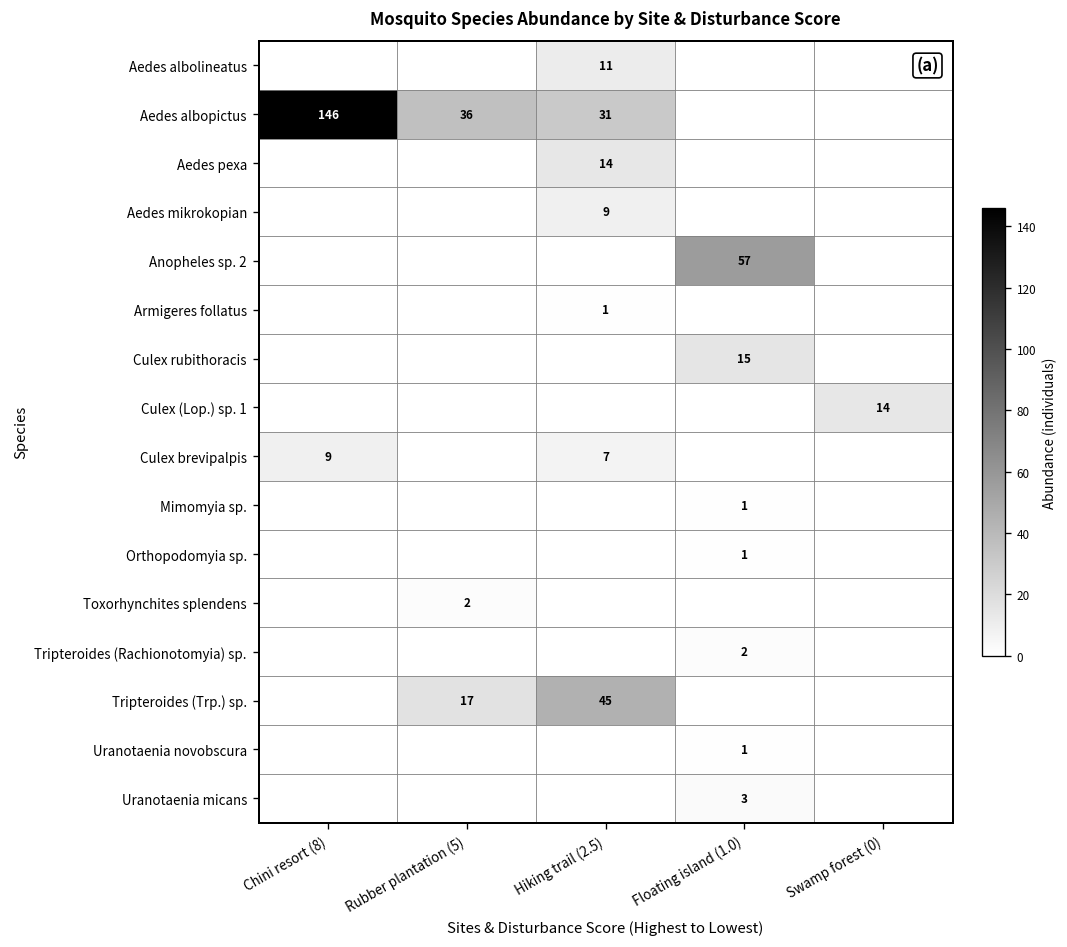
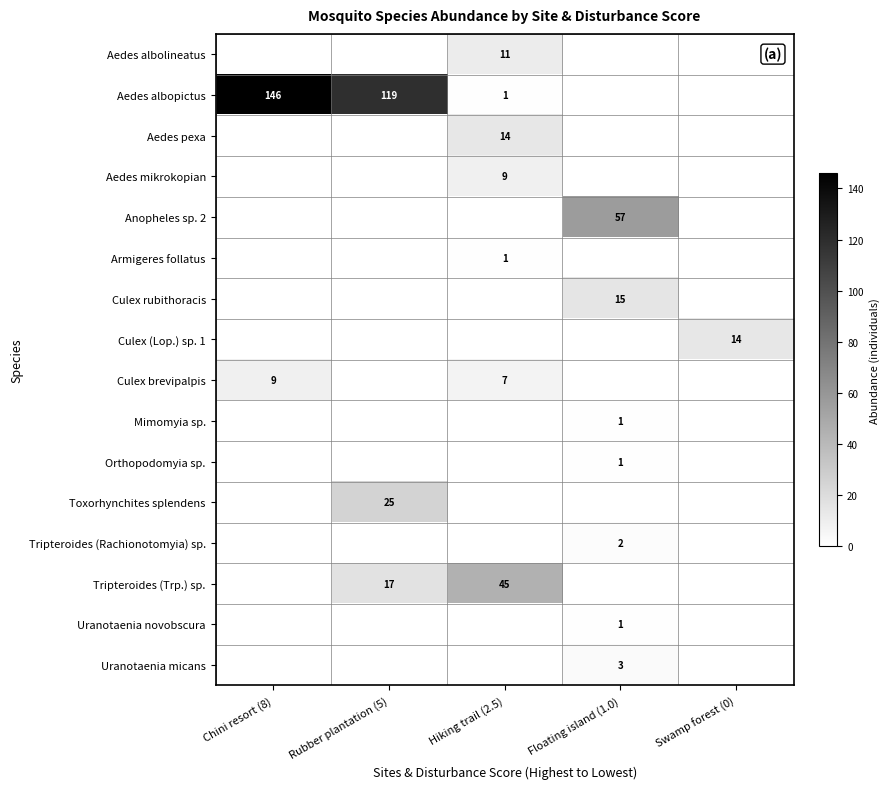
  {
    "Aedes albolineatus": {
      "Hiking trail (2.5)": 11
    },
    "Aedes albopictus": {
      "Chini resort (8)": 146,
-     "Rubber plantation (5)": 36,
-     "Hiking trail (2.5)": 31
+     "Rubber plantation (5)": 119,
+     "Hiking trail (2.5)": 1
    },
    "Aedes pexa": {
      "Hiking trail (2.5)": 14
    },
    "Aedes mikrokopian": {
      "Hiking trail (2.5)": 9
    },
    "Anopheles sp. 2": {
      "Floating island (1.0)": 57
    },
    "Armigeres follatus": {
      "Hiking trail (2.5)": 1
    },
    "Culex rubithoracis": {
      "Floating island (1.0)": 15
    },
    "Culex (Lop.) sp. 1": {
      "Swamp forest (0)": 14
    },
    "Culex brevipalpis": {
      "Chini resort (8)": 9,
      "Hiking trail (2.5)": 7
    },
    "Mimomyia sp.": {
      "Floating island (1.0)": 1
    },
    "Orthopodomyia sp.": {
      "Floating island (1.0)": 1
    },
    "Toxorhynchites splendens": {
-     "Rubber plantation (5)": 2
+     "Rubber plantation (5)": 25
    },
    "Tripteroides (Rachionotomyia) sp.": {
      "Floating island (1.0)": 2
    },
    "Tripteroides (Trp.) sp.": {
      "Rubber plantation (5)": 17,
      "Hiking trail (2.5)": 45
    },
    "Uranotaenia novobscura": {
      "Floating island (1.0)": 1
    },
    "Uranotaenia micans": {
      "Floating island (1.0)": 3
    }
  }
